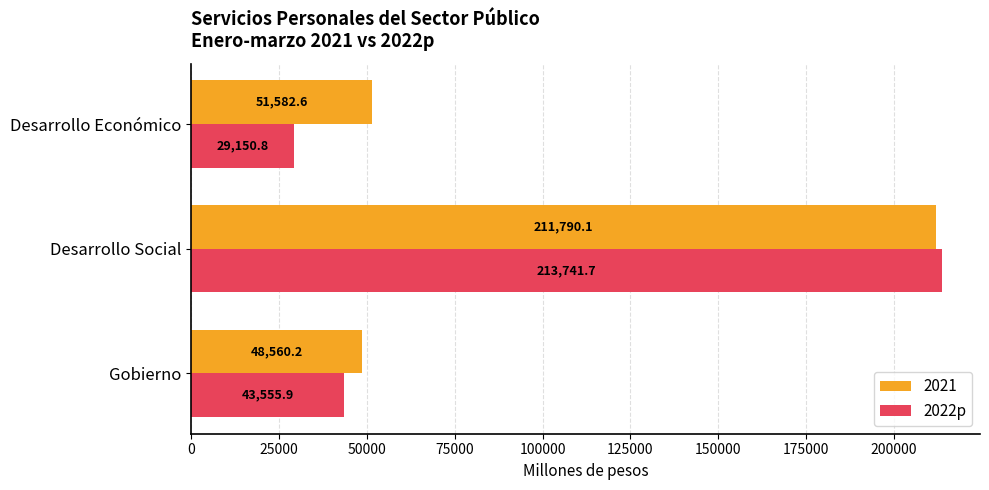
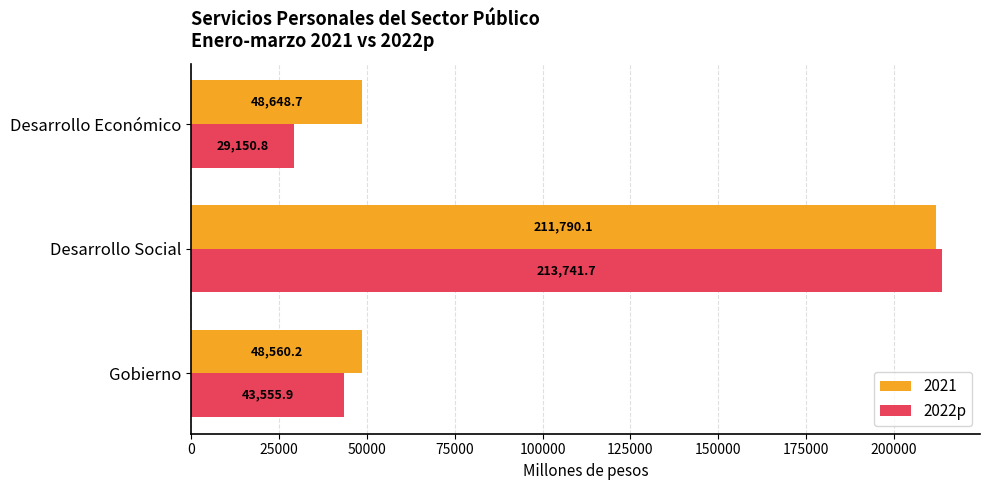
  {
    "2021": {
-     "Desarrollo Económico": "51,582.6",
+     "Desarrollo Económico": "48,648.7",
      "Desarrollo Social": "211,790.1",
      "Gobierno": "48,560.2"
    },
    "2022p": {
      "Desarrollo Económico": "29,150.8",
      "Desarrollo Social": "213,741.7",
      "Gobierno": "43,555.9"
    }
  }
